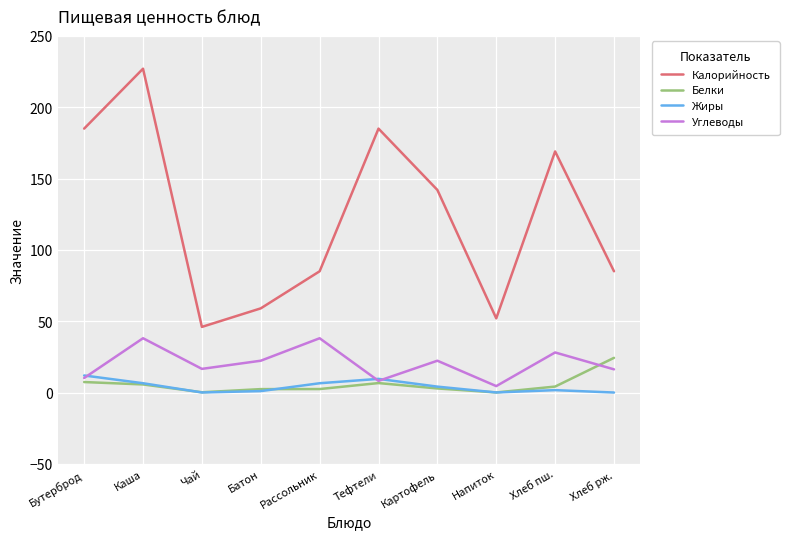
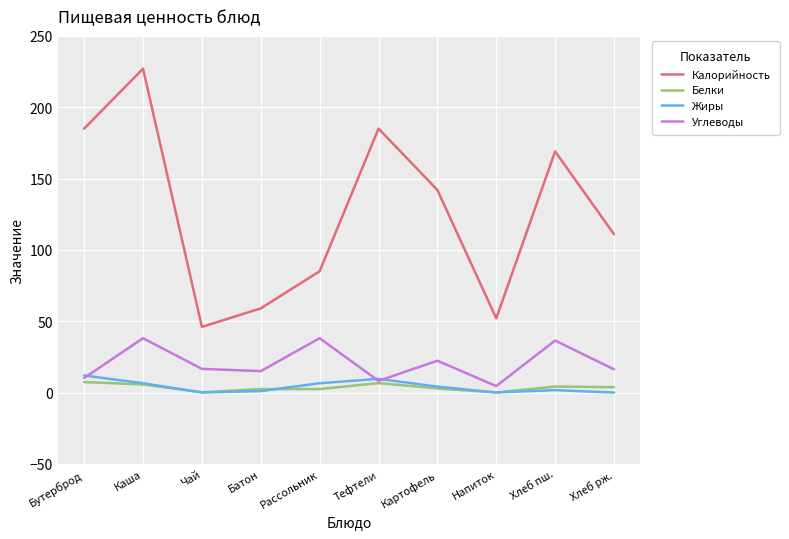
  {
    "Калорийность": {
      "Бутерброд": 185,
      "Каша": 227,
      "Чай": 46,
      "Батон": 59,
      "Рассольник": 85,
      "Тефтели": 185,
      "Картофель": 142,
      "Напиток": 52,
      "Хлеб пш.": 169,
-     "Хлеб рж.": 85
+     "Хлеб рж.": 111
    },
    "Белки": {
      "Бутерброд": 7,
      "Рассольник": 2,
      "Хлеб пш.": 4,
-     "Хлеб рж.": 24
+     "Хлеб рж.": 4
    },
    "Жиры": {
      "Рассольник": 7,
      "Хлеб пш.": 2,
      "Хлеб рж.": 0
    },
    "Углеводы": {
      "Каша": 38,
      "Чай": 17,
-     "Батон": 22,
+     "Батон": 15,
      "Рассольник": 38,
      "Картофель": 22,
      "Напиток": 5,
-     "Хлеб пш.": 28,
+     "Хлеб пш.": 36,
      "Хлеб рж.": 16
    }
  }
